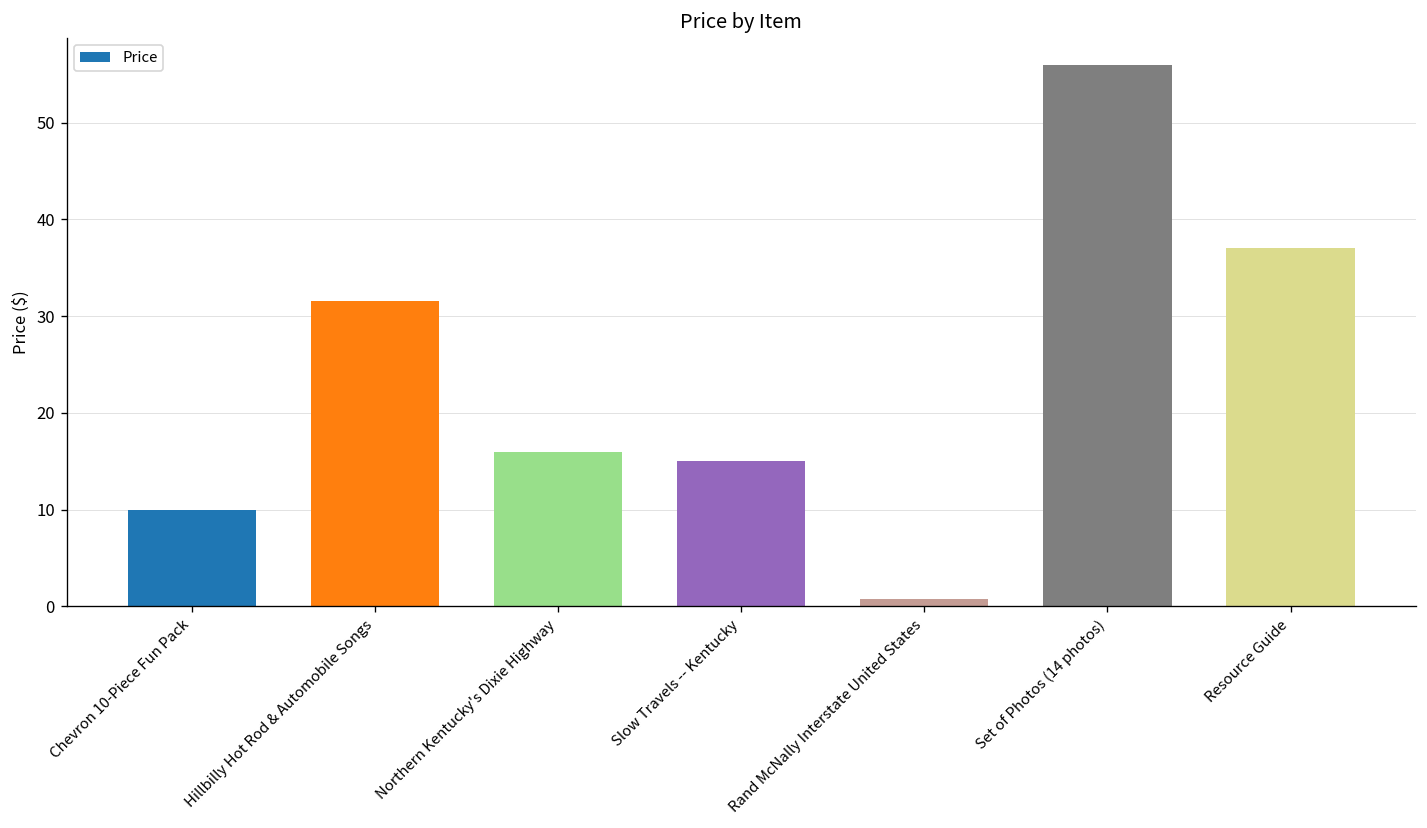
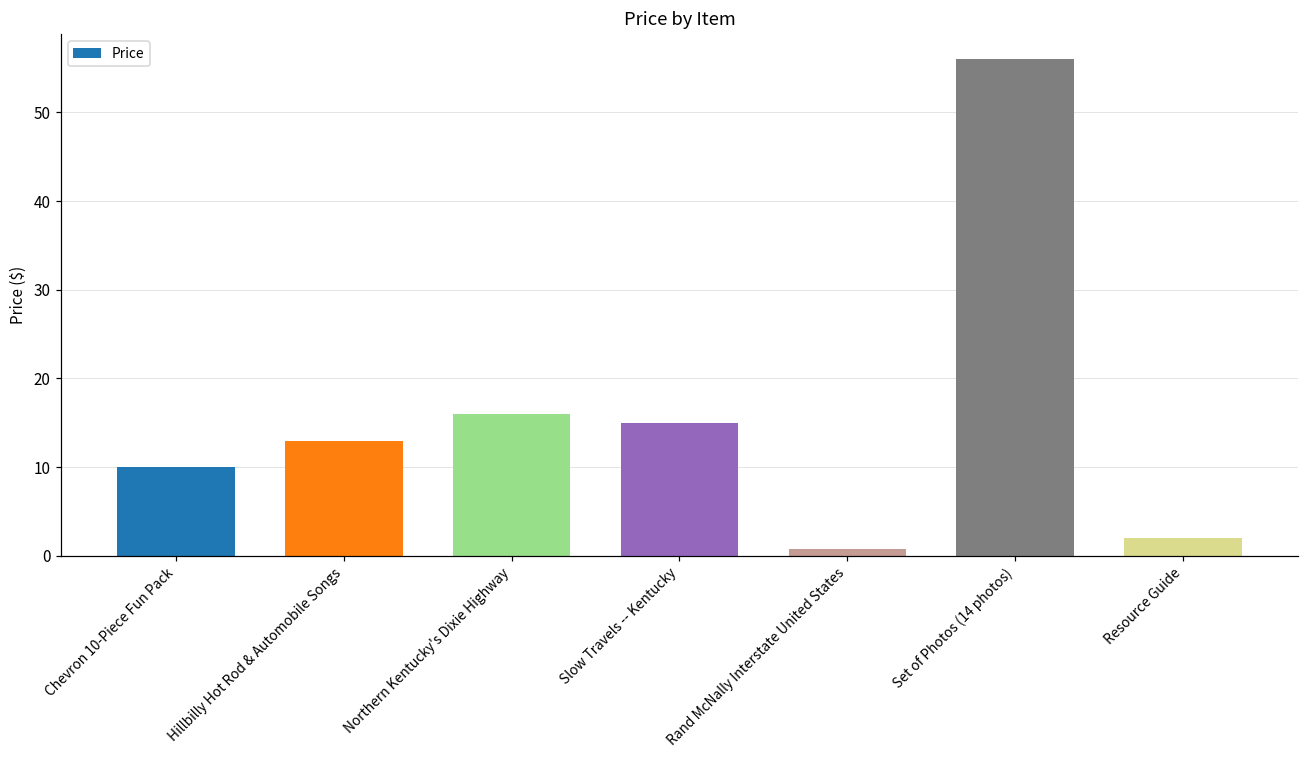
  {
    "Chevron 10-Piece Fun Pack": 10,
-   "Hillbilly Hot Rod & Automobile Songs": 32,
+   "Hillbilly Hot Rod & Automobile Songs": 13,
    "Northern Kentucky's Dixie Highway": 16,
    "Slow Travels -- Kentucky": 15,
    "Rand McNally Interstate United States": 1,
    "Set of Photos (14 photos)": 56,
-   "Resource Guide": 37
+   "Resource Guide": 2
  }
